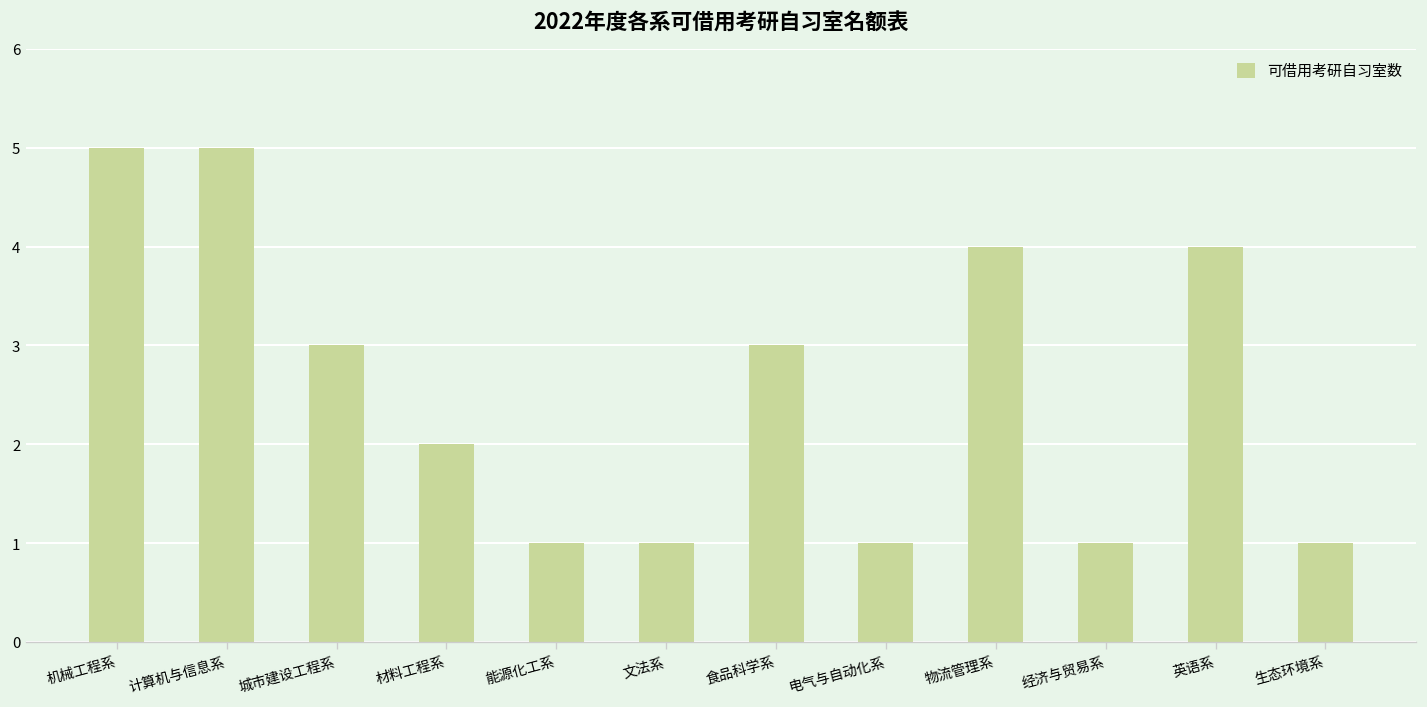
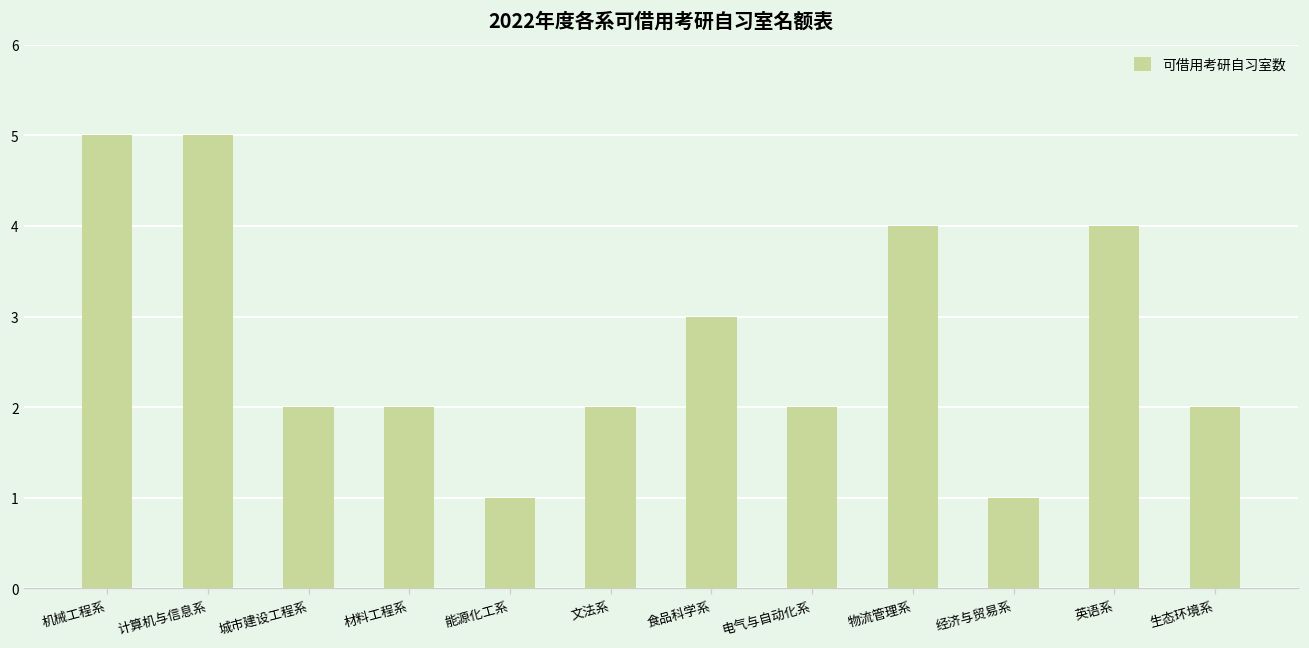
  {
    "机械工程系": 5,
    "计算机与信息系": 5,
-   "城市建设工程系": 3,
+   "城市建设工程系": 2,
    "材料工程系": 2,
    "能源化工系": 1,
-   "文法系": 1,
+   "文法系": 2,
    "食品科学系": 3,
-   "电气与自动化系": 1,
+   "电气与自动化系": 2,
    "物流管理系": 4,
    "经济与贸易系": 1,
    "英语系": 4,
-   "生态环境系": 1
+   "生态环境系": 2
  }
